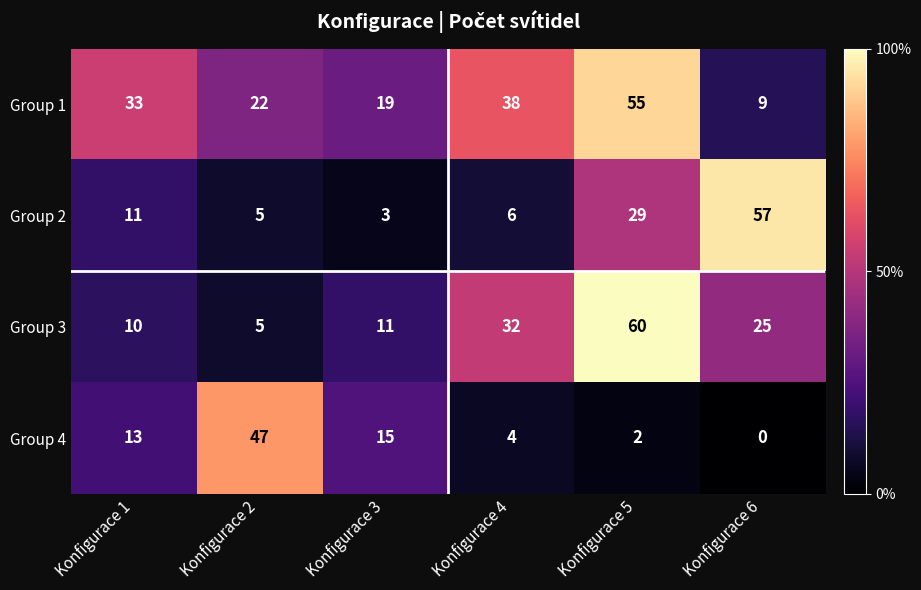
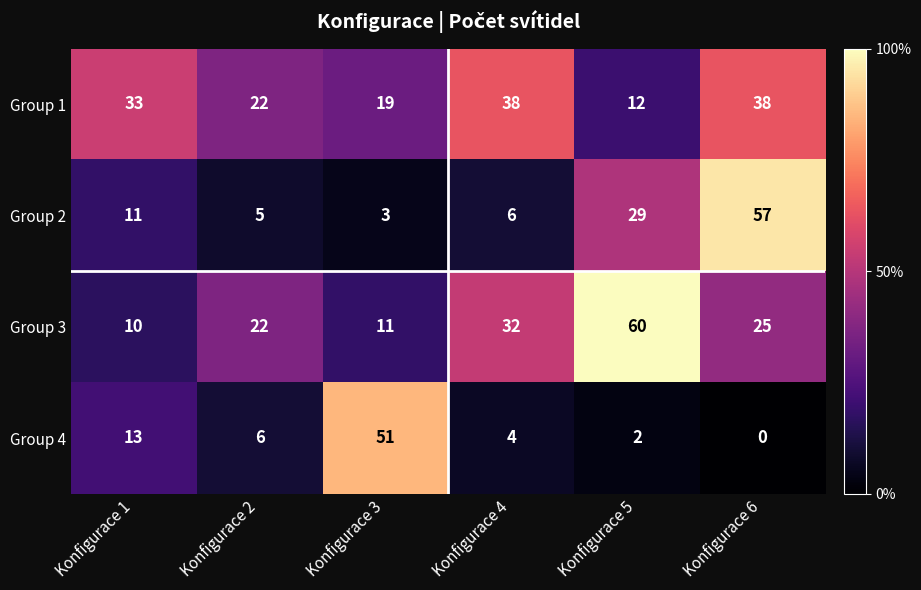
  {
    "Group 1": {
      "Konfigurace 1": 33,
      "Konfigurace 2": 22,
      "Konfigurace 3": 19,
      "Konfigurace 4": 38,
-     "Konfigurace 5": 55,
-     "Konfigurace 6": 9
+     "Konfigurace 5": 12,
+     "Konfigurace 6": 38
    },
    "Group 2": {
      "Konfigurace 1": 11,
      "Konfigurace 2": 5,
      "Konfigurace 3": 3,
      "Konfigurace 4": 6,
      "Konfigurace 5": 29,
      "Konfigurace 6": 57
    },
    "Group 3": {
      "Konfigurace 1": 10,
-     "Konfigurace 2": 5,
+     "Konfigurace 2": 22,
      "Konfigurace 3": 11,
      "Konfigurace 4": 32,
      "Konfigurace 5": 60,
      "Konfigurace 6": 25
    },
    "Group 4": {
      "Konfigurace 1": 13,
-     "Konfigurace 2": 47,
-     "Konfigurace 3": 15,
+     "Konfigurace 2": 6,
+     "Konfigurace 3": 51,
      "Konfigurace 4": 4,
      "Konfigurace 5": 2,
      "Konfigurace 6": 0
    }
  }
